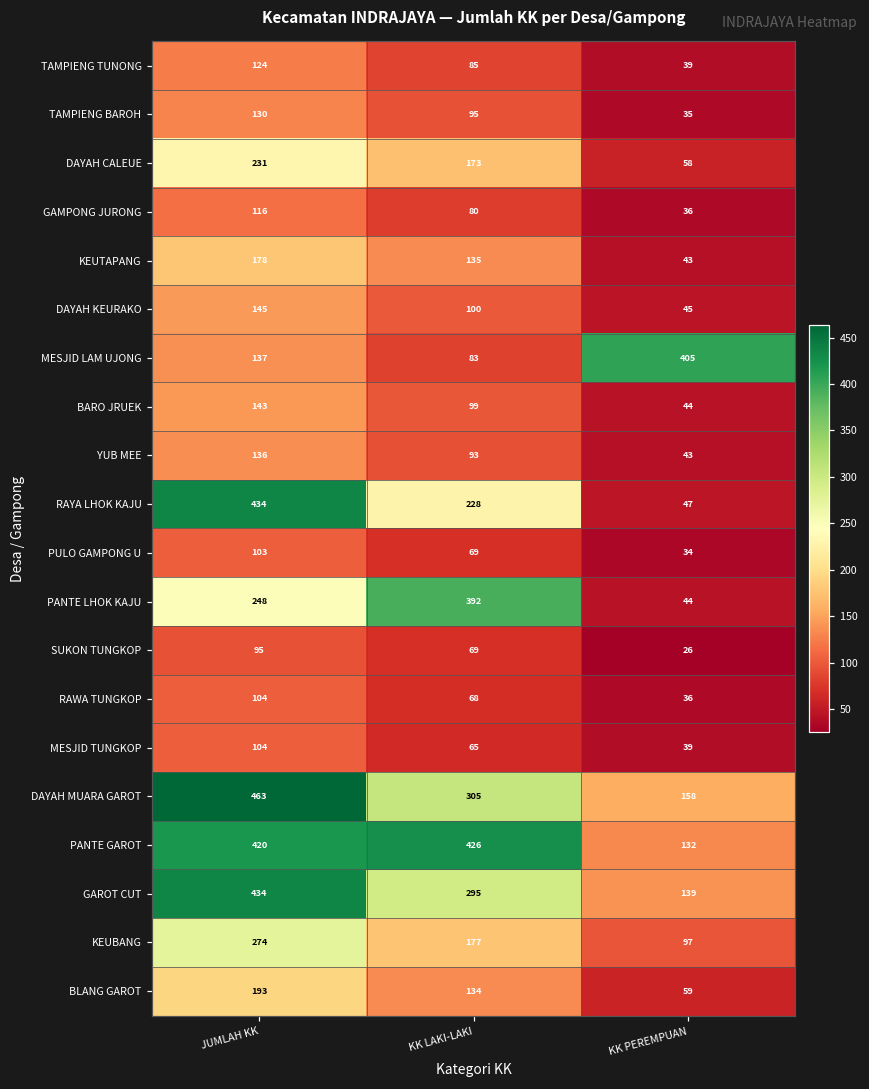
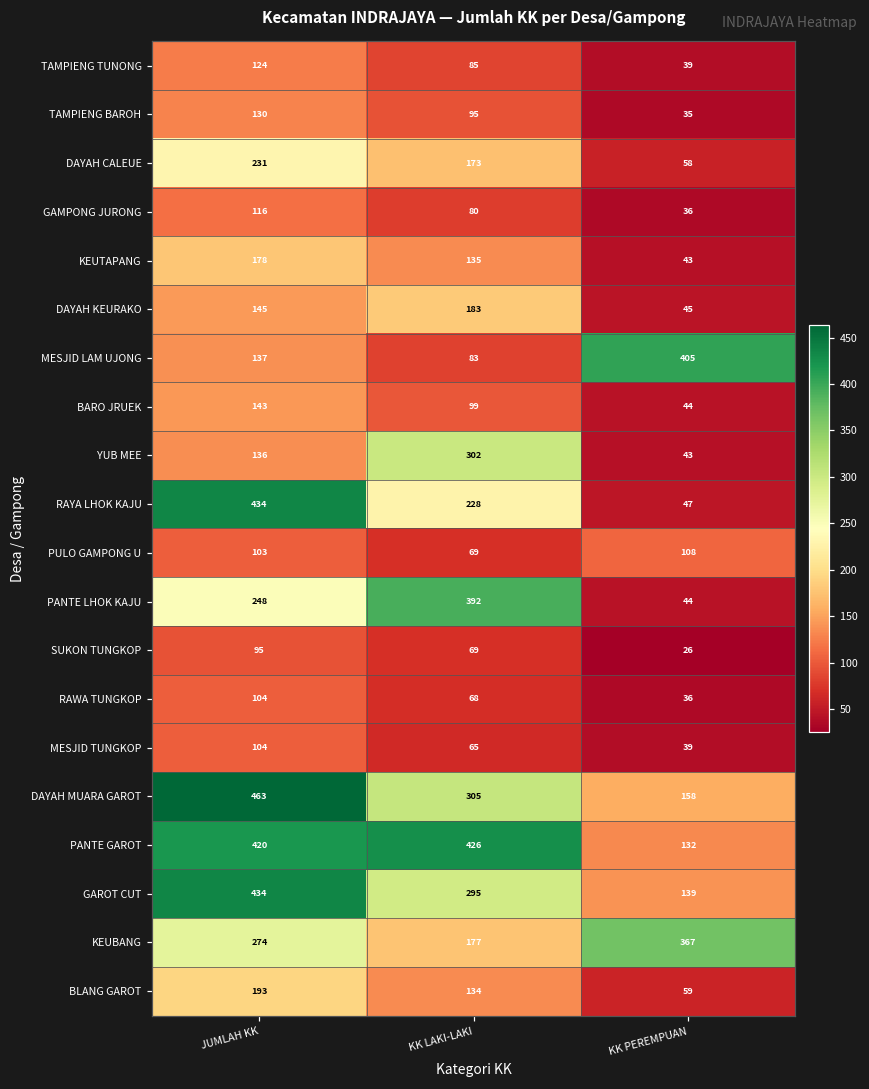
  {
    "TAMPIENG TUNONG": {
      "JUMLAH KK": 124,
      "KK LAKI-LAKI": 85,
      "KK PEREMPUAN": 39
    },
    "TAMPIENG BAROH": {
      "JUMLAH KK": 130,
      "KK LAKI-LAKI": 95,
      "KK PEREMPUAN": 35
    },
    "DAYAH CALEUE": {
      "JUMLAH KK": 231,
      "KK LAKI-LAKI": 173,
      "KK PEREMPUAN": 58
    },
    "GAMPONG JURONG": {
      "JUMLAH KK": 116,
      "KK LAKI-LAKI": 80,
      "KK PEREMPUAN": 36
    },
    "KEUTAPANG": {
      "JUMLAH KK": 178,
      "KK LAKI-LAKI": 135,
      "KK PEREMPUAN": 43
    },
    "DAYAH KEURAKO": {
      "JUMLAH KK": 145,
-     "KK LAKI-LAKI": 100,
+     "KK LAKI-LAKI": 183,
      "KK PEREMPUAN": 45
    },
    "MESJID LAM UJONG": {
      "JUMLAH KK": 137,
      "KK LAKI-LAKI": 83,
      "KK PEREMPUAN": 405
    },
    "BARO JRUEK": {
      "JUMLAH KK": 143,
      "KK LAKI-LAKI": 99,
      "KK PEREMPUAN": 44
    },
    "YUB MEE": {
      "JUMLAH KK": 136,
-     "KK LAKI-LAKI": 93,
+     "KK LAKI-LAKI": 302,
      "KK PEREMPUAN": 43
    },
    "RAYA LHOK KAJU": {
      "JUMLAH KK": 434,
      "KK LAKI-LAKI": 228,
      "KK PEREMPUAN": 47
    },
    "PULO GAMPONG U": {
      "JUMLAH KK": 103,
      "KK LAKI-LAKI": 69,
-     "KK PEREMPUAN": 34
+     "KK PEREMPUAN": 108
    },
    "PANTE LHOK KAJU": {
      "JUMLAH KK": 248,
      "KK LAKI-LAKI": 392,
      "KK PEREMPUAN": 44
    },
    "SUKON TUNGKOP": {
      "JUMLAH KK": 95,
      "KK LAKI-LAKI": 69,
      "KK PEREMPUAN": 26
    },
    "RAWA TUNGKOP": {
      "JUMLAH KK": 104,
      "KK LAKI-LAKI": 68,
      "KK PEREMPUAN": 36
    },
    "MESJID TUNGKOP": {
      "JUMLAH KK": 104,
      "KK LAKI-LAKI": 65,
      "KK PEREMPUAN": 39
    },
    "DAYAH MUARA GAROT": {
      "JUMLAH KK": 463,
      "KK LAKI-LAKI": 305,
      "KK PEREMPUAN": 158
    },
    "PANTE GAROT": {
      "JUMLAH KK": 420,
      "KK LAKI-LAKI": 426,
      "KK PEREMPUAN": 132
    },
    "GAROT CUT": {
      "JUMLAH KK": 434,
      "KK LAKI-LAKI": 295,
      "KK PEREMPUAN": 139
    },
    "KEUBANG": {
      "JUMLAH KK": 274,
      "KK LAKI-LAKI": 177,
-     "KK PEREMPUAN": 97
+     "KK PEREMPUAN": 367
    },
    "BLANG GAROT": {
      "JUMLAH KK": 193,
      "KK LAKI-LAKI": 134,
      "KK PEREMPUAN": 59
    }
  }
